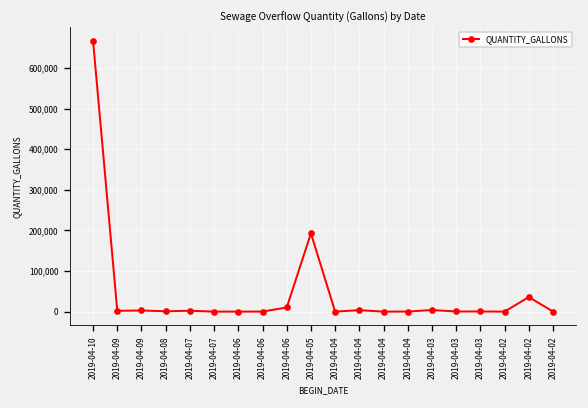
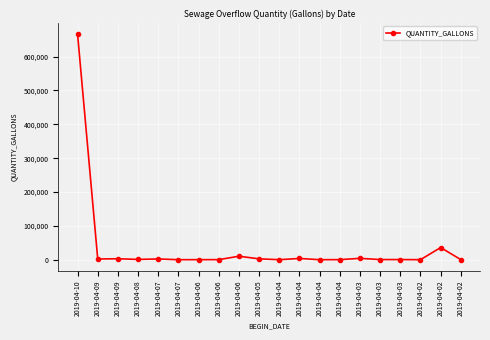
  {
    "2019-04-10": "670,000",
    "2019-04-08": "0",
-   "2019-04-05": "190,000"
+   "2019-04-05": "0"
  }
